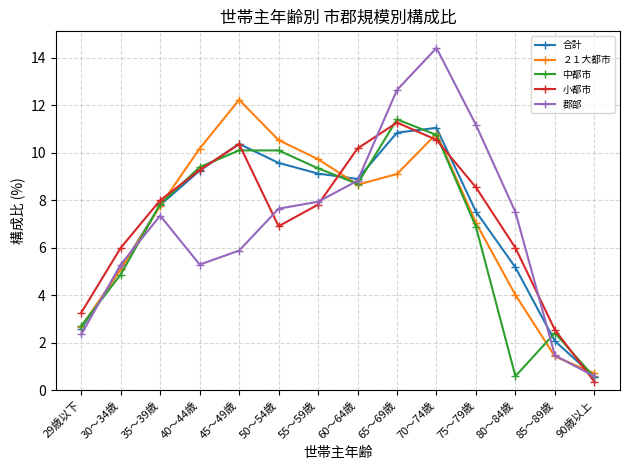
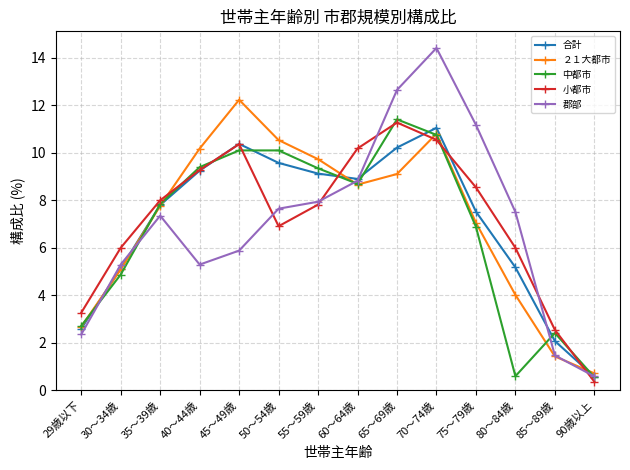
  {
    "合計": {
      "50～54歳": 9.6,
      "55～59歳": 9.1,
-     "65～69歳": 10.9,
+     "65～69歳": 10.2,
      "70～74歳": 11.1,
      "75～79歳": 7.5,
      "80～84歳": 5.2,
      "85～89歳": 2.1
    },
    "２１大都市": {
      "40～44歳": 10.2,
      "45～49歳": 12.2,
      "50～54歳": 10.5,
      "55～59歳": 9.7,
      "65～69歳": 9.1,
      "75～79歳": 7.1,
      "80～84歳": 4.0,
      "90歳以上": 0.7
    },
    "中都市": {
      "30～34歳": 4.9,
      "40～44歳": 9.4,
      "45～49歳": 10.1,
      "50～54歳": 10.1,
      "55～59歳": 9.3,
      "65～69歳": 11.4,
      "75～79歳": 6.9,
      "80～84歳": 0.6,
      "85～89歳": 2.4
    },
    "小都市": {
      "29歳以下": 3.3,
      "30～34歳": 6.0,
      "35～39歳": 8.0,
      "50～54歳": 6.9,
      "55～59歳": 7.8,
      "60～64歳": 10.2,
      "65～69歳": 11.3,
      "70～74歳": 10.5,
      "75～79歳": 8.5,
      "80～84歳": 6.0,
      "85～89歳": 2.5,
      "90歳以上": 0.4
    },
    "郡部": {
      "29歳以下": 2.4,
      "30～34歳": 5.3,
      "35～39歳": 7.4,
      "40～44歳": 5.3,
      "45～49歳": 5.9,
      "50～54歳": 7.6,
      "55～59歳": 7.9,
      "65～69歳": 12.6,
      "70～74歳": 14.4,
      "75～79歳": 11.2,
      "80～84歳": 7.5
    }
  }
